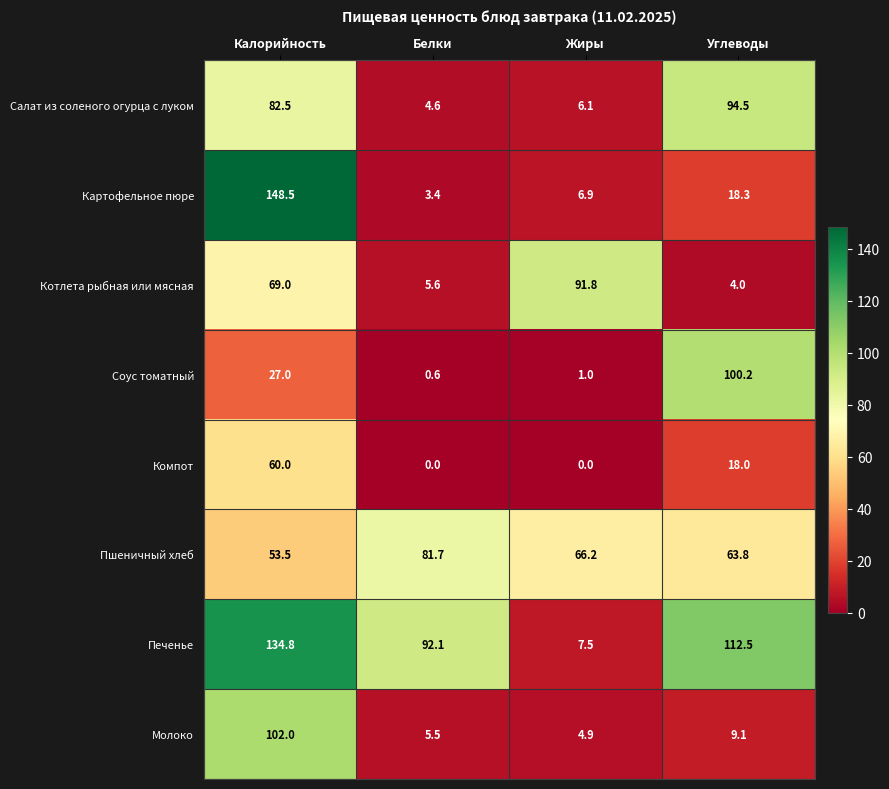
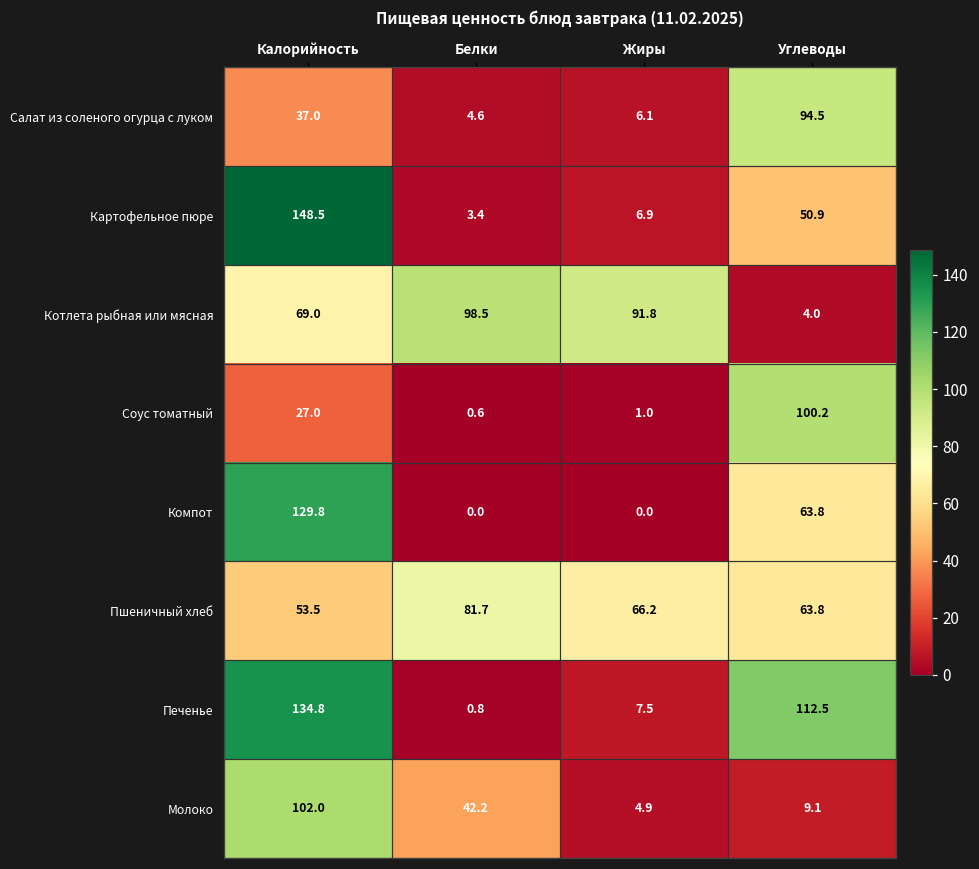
  {
    "Салат из соленого огурца с луком": {
-     "Калорийность": 82.5,
+     "Калорийность": 37.0,
      "Белки": 4.6,
      "Жиры": 6.1,
      "Углеводы": 94.5
    },
    "Картофельное пюре": {
      "Калорийность": 148.5,
      "Белки": 3.4,
      "Жиры": 6.9,
-     "Углеводы": 18.3
+     "Углеводы": 50.9
    },
    "Котлета рыбная или мясная": {
      "Калорийность": 69.0,
-     "Белки": 5.6,
+     "Белки": 98.5,
      "Жиры": 91.8,
      "Углеводы": 4.0
    },
    "Соус томатный": {
      "Калорийность": 27.0,
      "Белки": 0.6,
      "Жиры": 1.0,
      "Углеводы": 100.2
    },
    "Компот": {
-     "Калорийность": 60.0,
+     "Калорийность": 129.8,
      "Белки": 0.0,
      "Жиры": 0.0,
-     "Углеводы": 18.0
+     "Углеводы": 63.8
    },
    "Пшеничный хлеб": {
      "Калорийность": 53.5,
      "Белки": 81.7,
      "Жиры": 66.2,
      "Углеводы": 63.8
    },
    "Печенье": {
      "Калорийность": 134.8,
-     "Белки": 92.1,
+     "Белки": 0.8,
      "Жиры": 7.5,
      "Углеводы": 112.5
    },
    "Молоко": {
      "Калорийность": 102.0,
-     "Белки": 5.5,
+     "Белки": 42.2,
      "Жиры": 4.9,
      "Углеводы": 9.1
    }
  }
